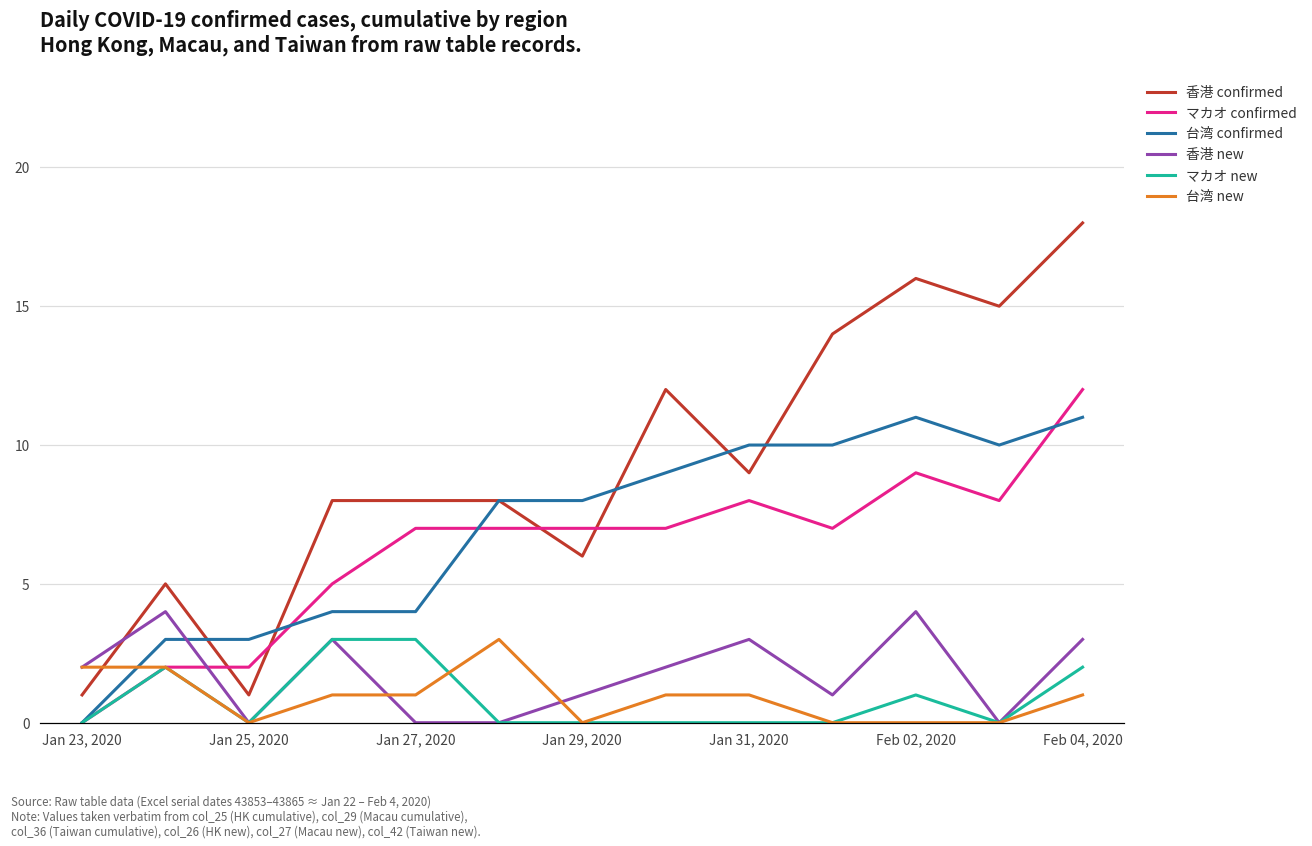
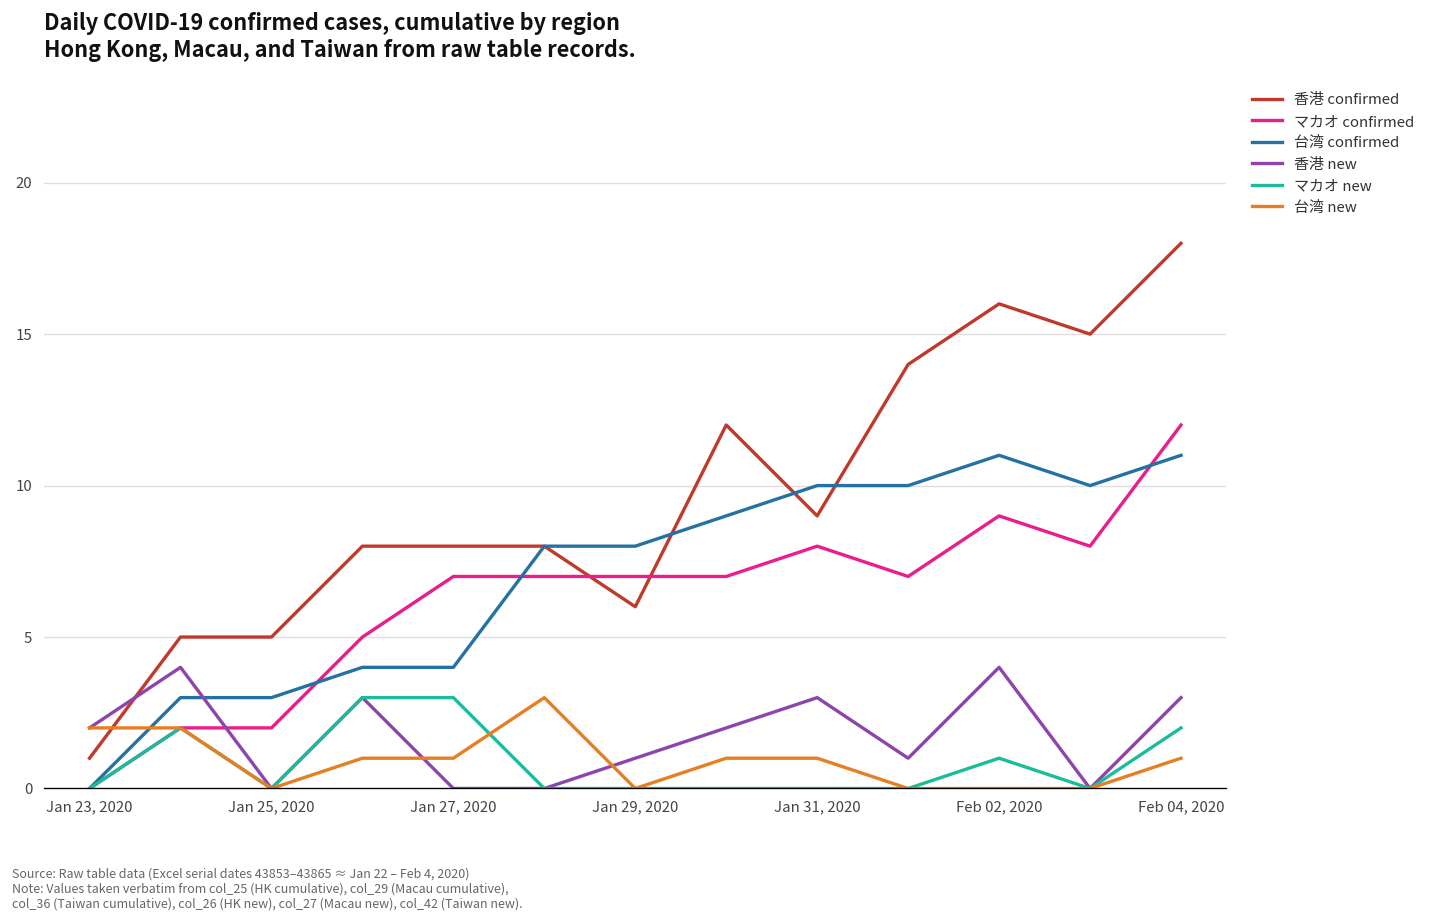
  {
    "香港 confirmed": {
      "Jan 23, 2020": 1,
-     "Jan 25, 2020": 1,
+     "Jan 25, 2020": 5,
      "Jan 27, 2020": 8,
      "Jan 29, 2020": 6,
      "Jan 31, 2020": 9,
      "Feb 02, 2020": 16,
      "Feb 04, 2020": 18
    },
    "マカオ confirmed": {
      "Jan 25, 2020": 2,
      "Jan 27, 2020": 7,
      "Jan 29, 2020": 7,
      "Jan 31, 2020": 8,
      "Feb 02, 2020": 9,
      "Feb 04, 2020": 12
    },
    "台湾 confirmed": {
      "Jan 25, 2020": 3,
      "Jan 27, 2020": 4,
      "Jan 29, 2020": 8,
      "Jan 31, 2020": 10,
      "Feb 02, 2020": 11,
      "Feb 04, 2020": 11
    },
    "香港 new": {
      "Jan 27, 2020": 0,
      "Jan 29, 2020": 1,
      "Jan 31, 2020": 3,
      "Feb 02, 2020": 4,
      "Feb 04, 2020": 3
    },
    "マカオ new": {
      "Jan 27, 2020": 3,
      "Jan 31, 2020": 0,
      "Feb 02, 2020": 1,
      "Feb 04, 2020": 2
    },
    "台湾 new": {
      "Jan 27, 2020": 1,
      "Jan 31, 2020": 1,
      "Feb 02, 2020": 0,
      "Feb 04, 2020": 1
    }
  }
